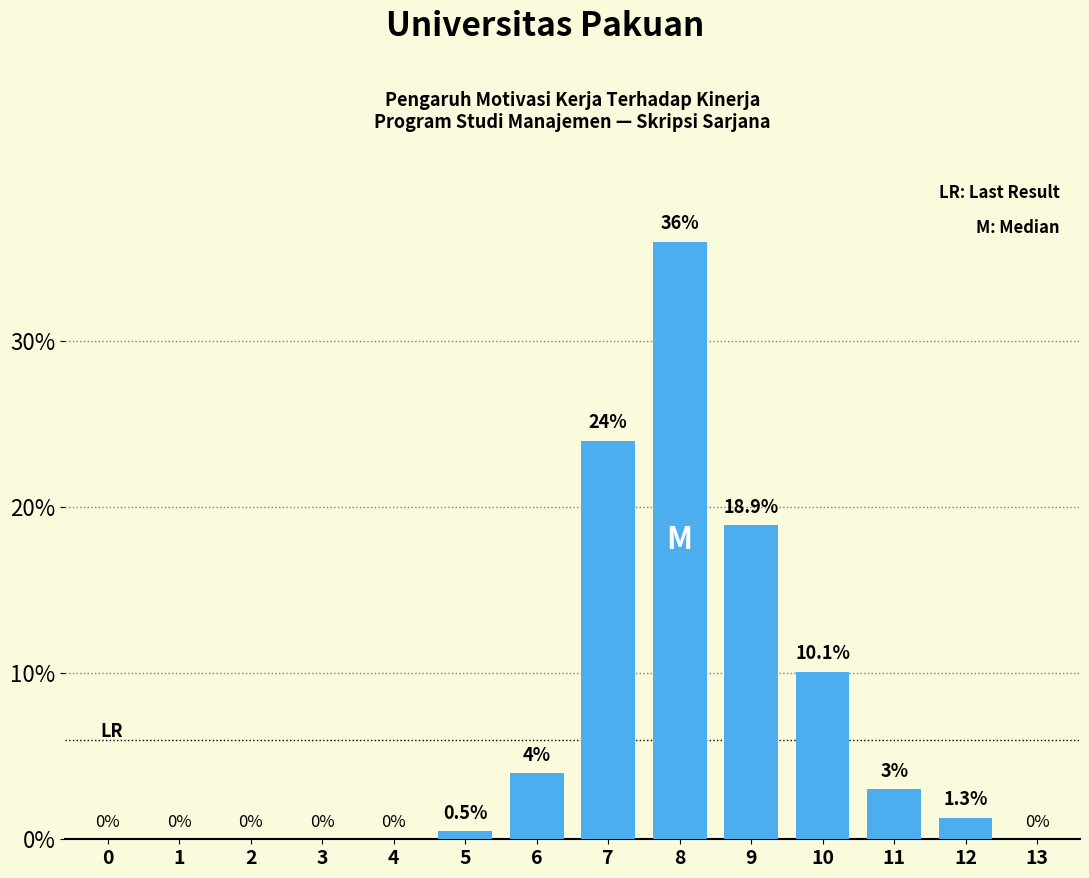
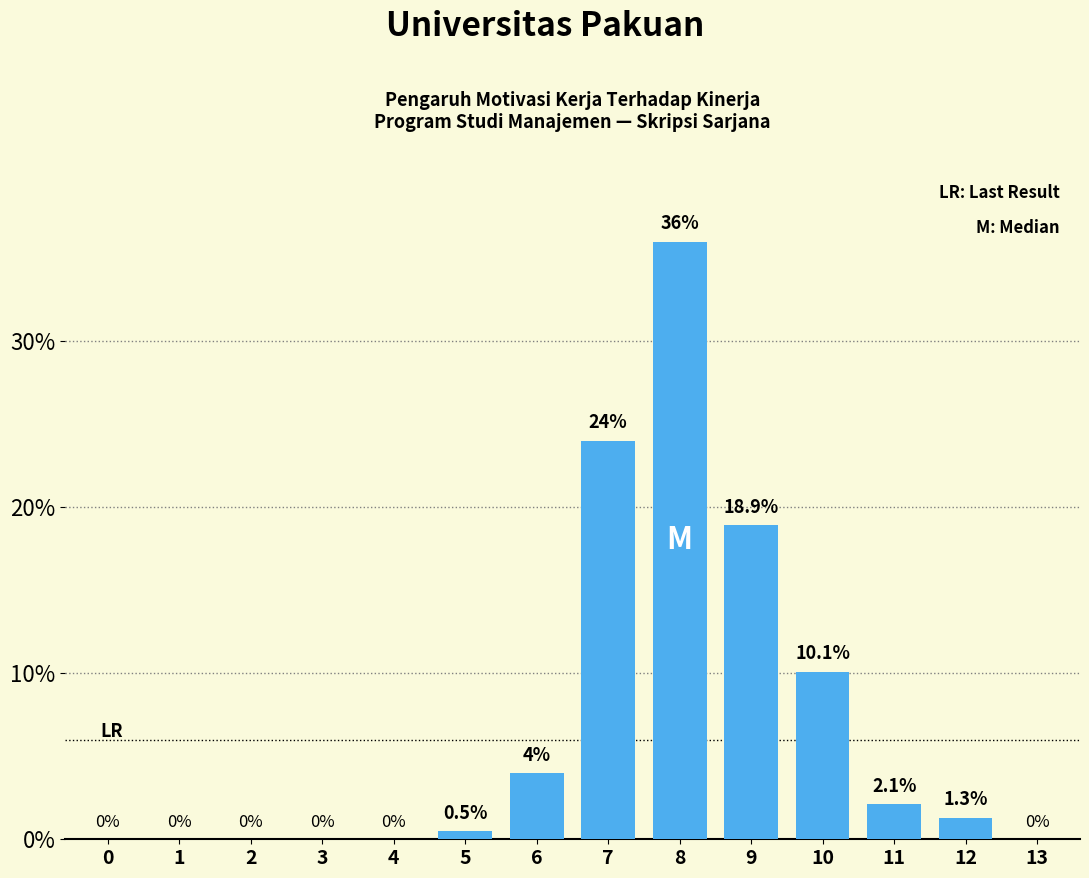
  {
    "0": "0%",
    "1": "0%",
    "2": "0%",
    "3": "0%",
    "4": "0%",
    "5": "0.5%",
    "6": "4%",
    "7": "24%",
    "8": "36%",
    "9": "18.9%",
    "10": "10.1%",
-   "11": "3%",
+   "11": "2.1%",
    "12": "1.3%",
    "13": "0%"
  }
